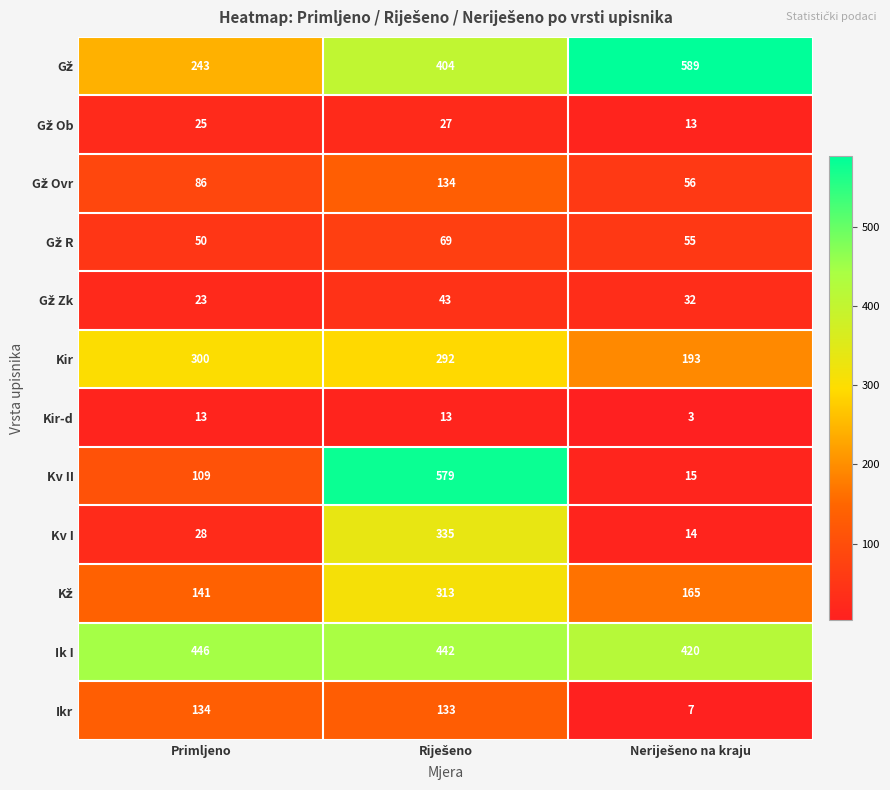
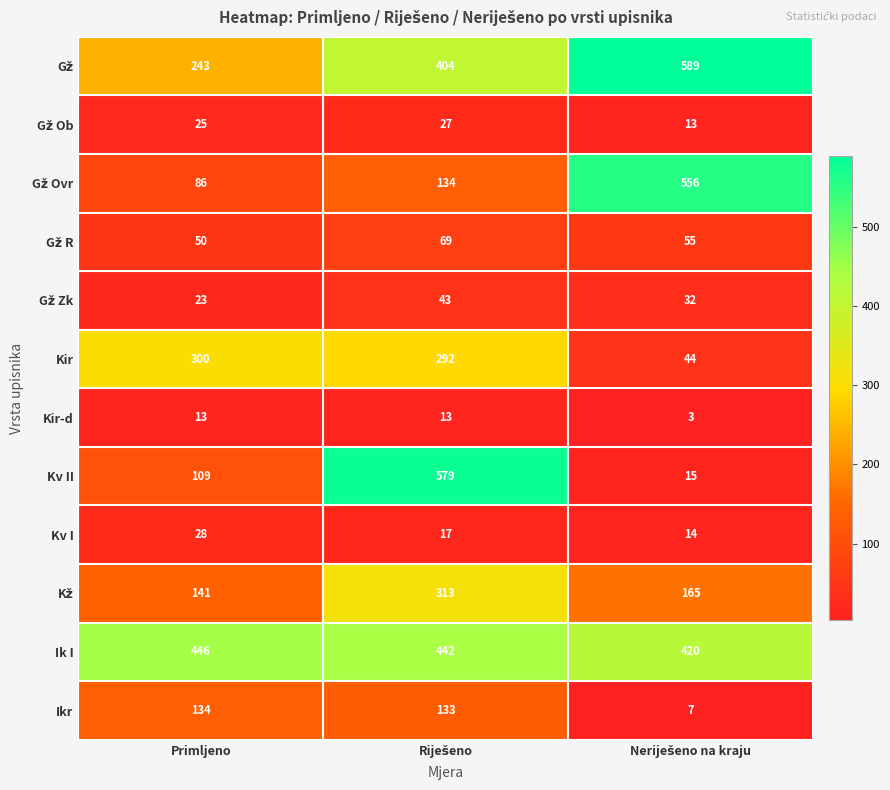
  {
    "Gž Ovr": {
-     "Neriješeno na kraju": 56
+     "Neriješeno na kraju": 556
    },
    "Kir": {
-     "Neriješeno na kraju": 193
+     "Neriješeno na kraju": 44
    },
    "Kv I": {
-     "Riješeno": 335
+     "Riješeno": 17
    }
  }
